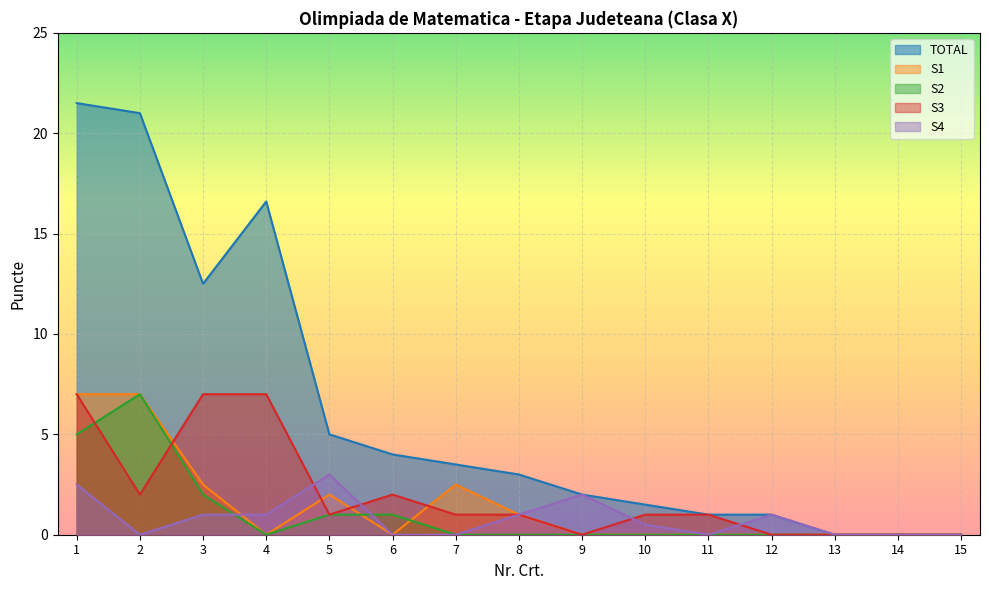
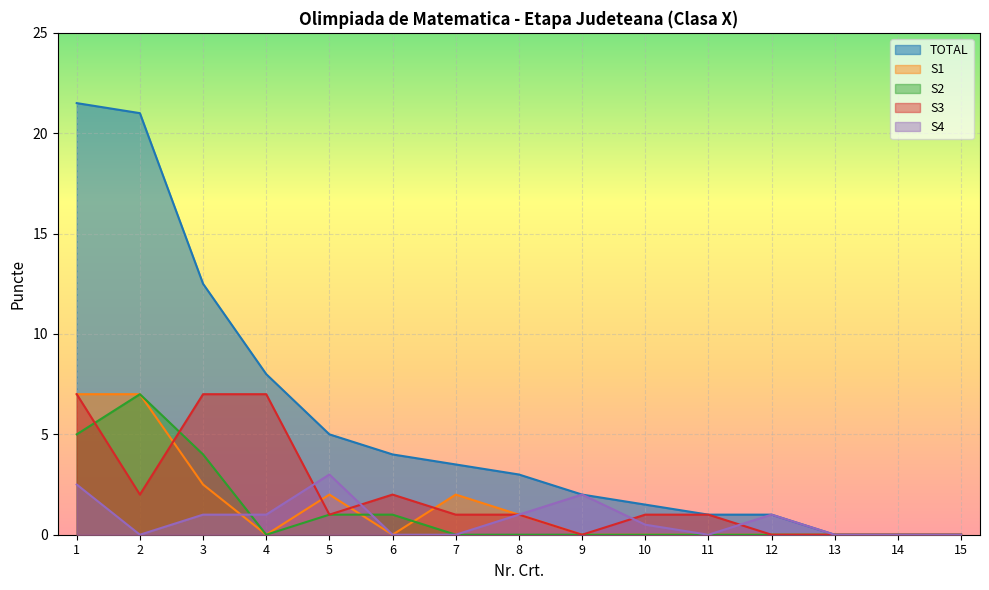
  {
    "TOTAL": {
      "1": 21.5,
      "2": 21.0,
      "3": 12.5,
-     "4": 16.6,
+     "4": 8.0,
      "5": 5.0,
      "6": 4.0,
      "7": 3.5,
      "8": 3.0,
      "10": 1.5
    },
    "S1": {
      "3": 2.5,
      "5": 2.0,
-     "7": 2.5
+     "7": 2.0
    },
    "S2": {
      "1": 5,
-     "3": 2,
+     "3": 4,
      "6": 1,
      "8": 0
    },
    "S3": {
      "2": 2.0,
      "3": 7.0,
      "4": 7.0,
      "6": 2.0,
      "7": 1.0,
      "10": 1.0
    },
    "S4": {
      "1": 2.5,
      "2": 0.0,
      "3": 1.0,
      "4": 1.0,
      "5": 3.0,
      "10": 0.5
    }
  }
